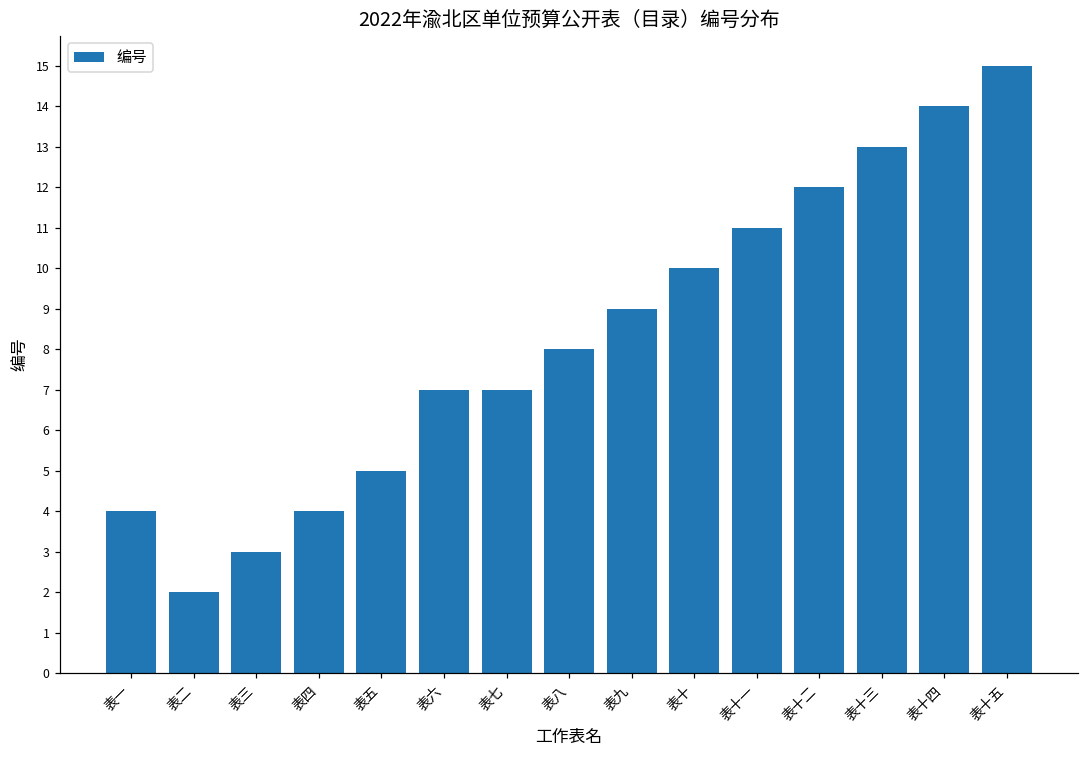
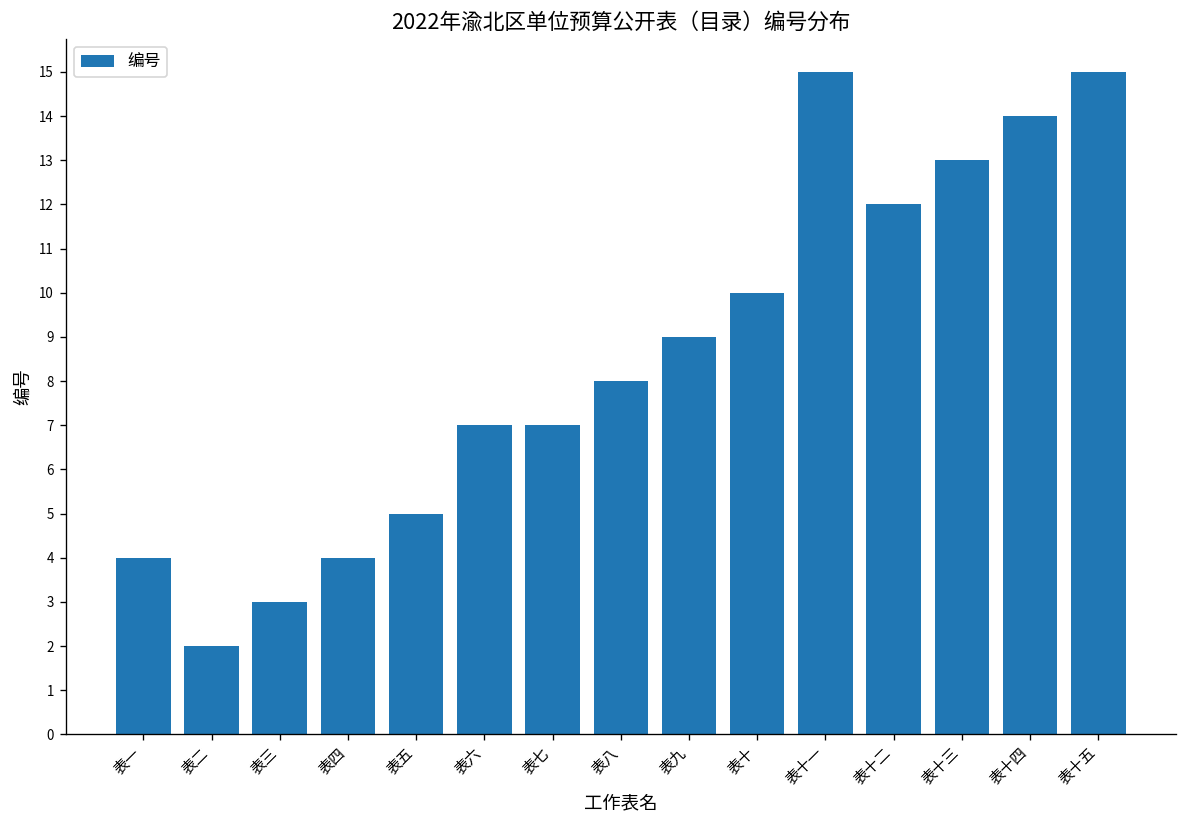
  {
    "表一": 4,
    "表二": 2,
    "表三": 3,
    "表四": 4,
    "表五": 5,
    "表六": 7,
    "表七": 7,
    "表八": 8,
    "表九": 9,
    "表十": 10,
-   "表十一": 11,
+   "表十一": 15,
    "表十二": 12,
    "表十三": 13,
    "表十四": 14,
    "表十五": 15
  }
